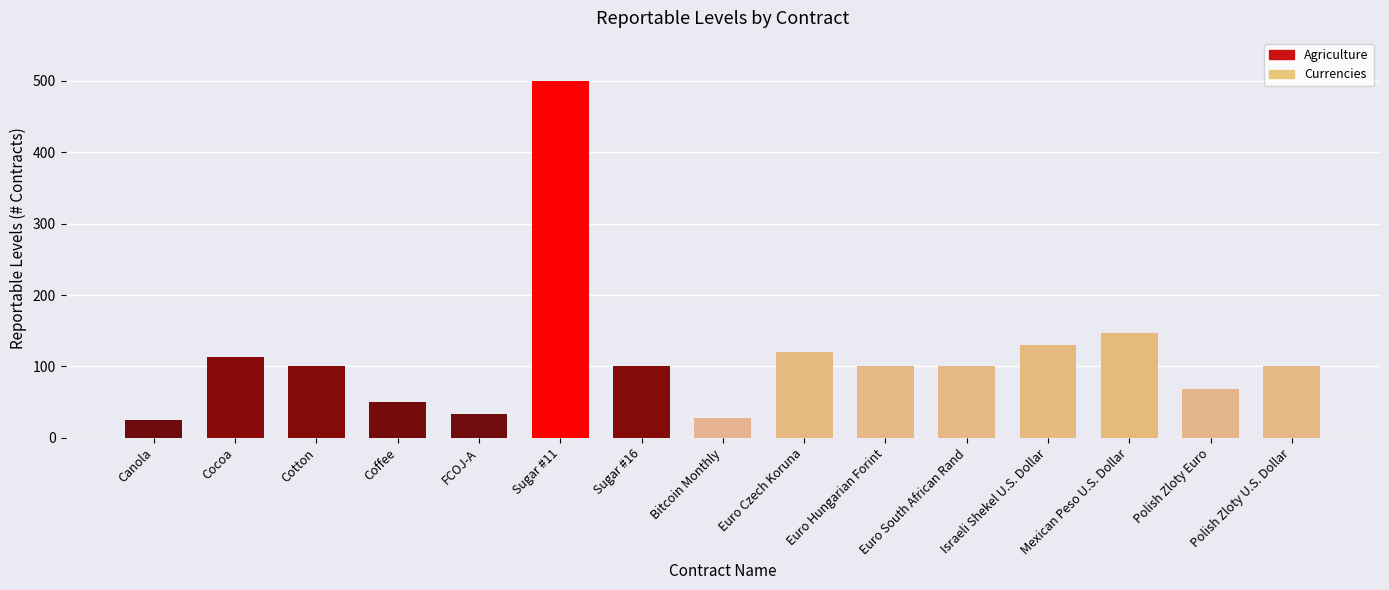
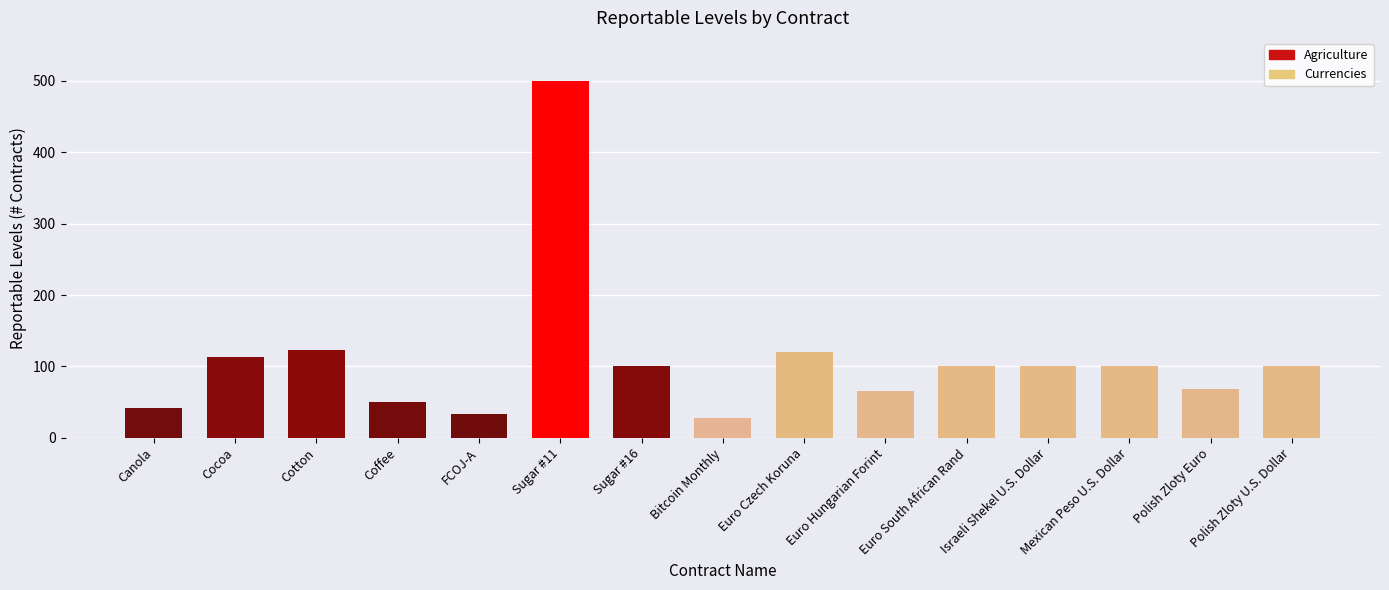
  {
-   "Canola": 30,
+   "Canola": 40,
    "Cocoa": 110,
-   "Cotton": 100,
+   "Cotton": 120,
    "Coffee": 50,
    "FCOJ-A": 30,
    "Sugar #11": 500,
    "Sugar #16": 100,
    "Bitcoin Monthly": 30,
    "Euro Czech Koruna": 120,
-   "Euro Hungarian Forint": 100,
+   "Euro Hungarian Forint": 70,
    "Euro South African Rand": 100,
-   "Israeli Shekel U.S. Dollar": 130,
-   "Mexican Peso U.S. Dollar": 150,
+   "Israeli Shekel U.S. Dollar": 100,
+   "Mexican Peso U.S. Dollar": 100,
    "Polish Zloty Euro": 70,
    "Polish Zloty U.S. Dollar": 100
  }
